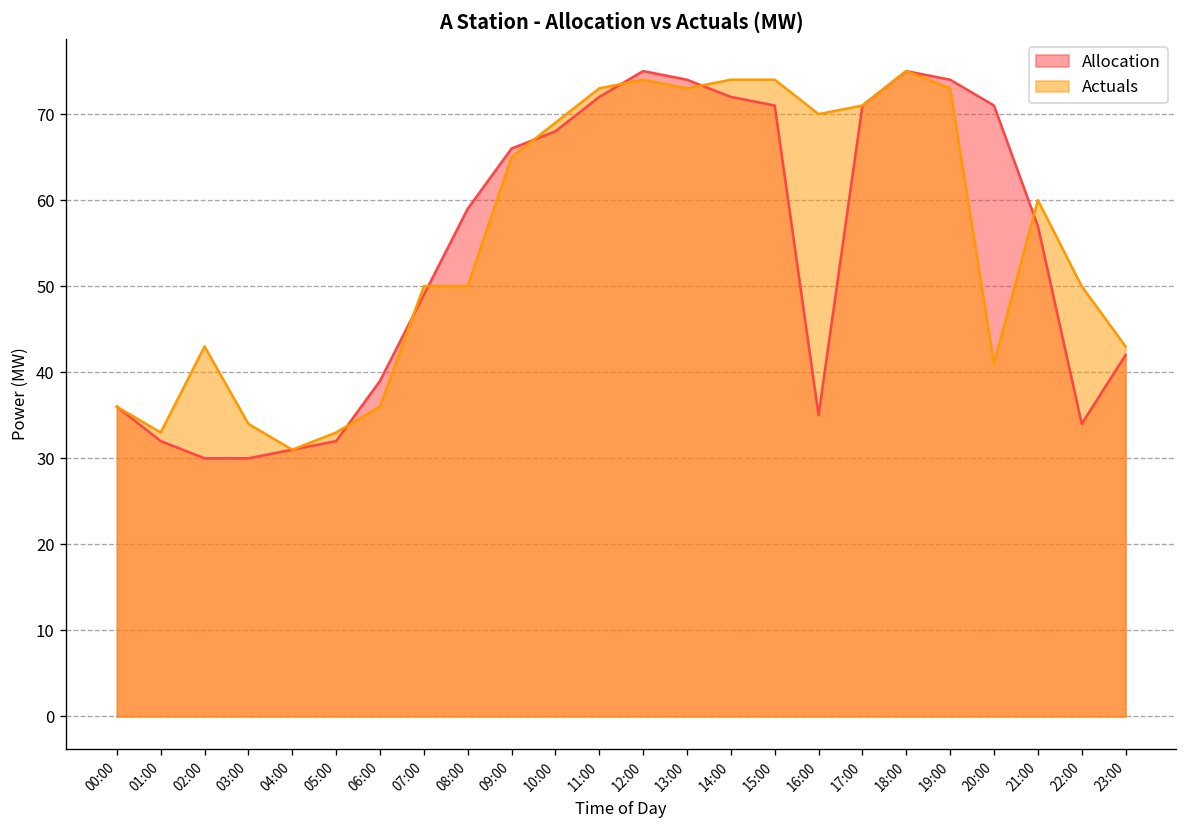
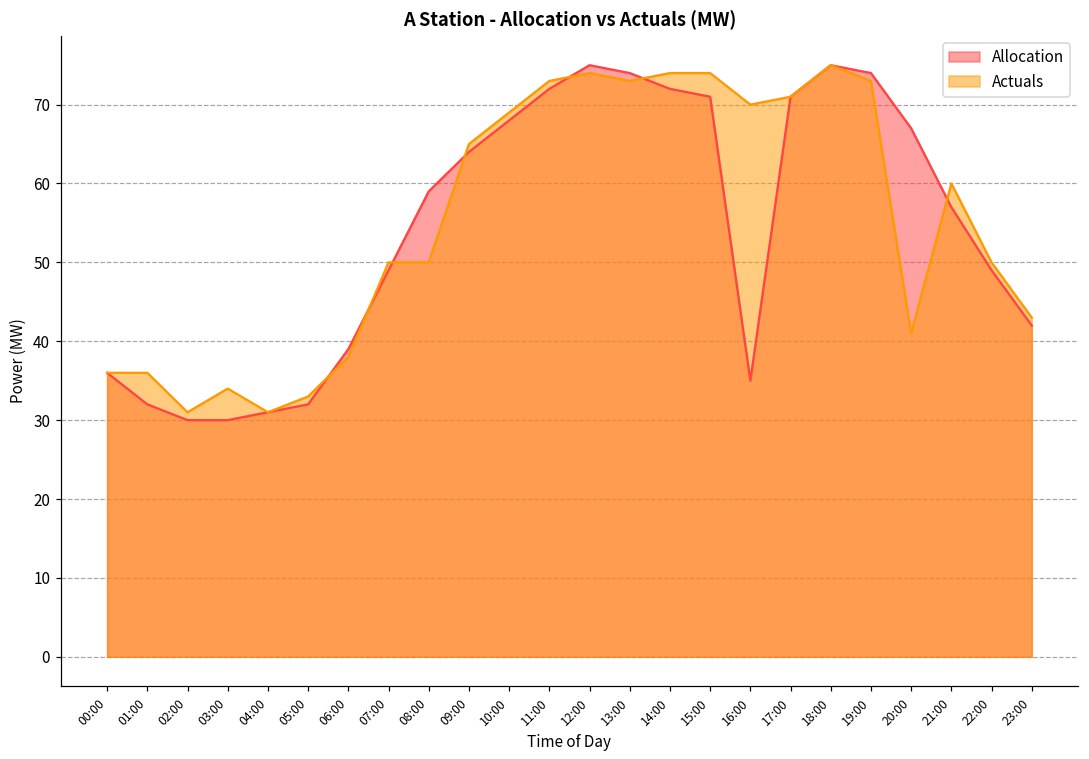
  {
    "Allocation": {
      "01:00": 32,
      "02:00": 30,
      "03:00": 30,
      "05:00": 32,
      "06:00": 39,
      "07:00": 49,
      "08:00": 59,
-     "09:00": 66,
+     "09:00": 64,
      "10:00": 68,
      "11:00": 72,
      "12:00": 75,
      "13:00": 74,
      "14:00": 72,
      "15:00": 71,
      "16:00": 35,
      "19:00": 74,
-     "20:00": 71,
+     "20:00": 67,
      "21:00": 57,
-     "22:00": 34,
+     "22:00": 49,
      "23:00": 42
    },
    "Actuals": {
-     "01:00": 33,
-     "02:00": 43,
+     "01:00": 36,
+     "02:00": 31,
      "03:00": 34,
      "05:00": 33,
-     "06:00": 36,
+     "06:00": 38,
      "07:00": 50,
      "08:00": 50,
      "09:00": 65,
      "10:00": 69,
      "11:00": 73,
      "12:00": 74,
      "13:00": 73,
      "14:00": 74,
      "15:00": 74,
      "16:00": 70,
      "19:00": 73,
      "20:00": 41,
      "21:00": 60,
      "22:00": 50,
      "23:00": 43
    }
  }
